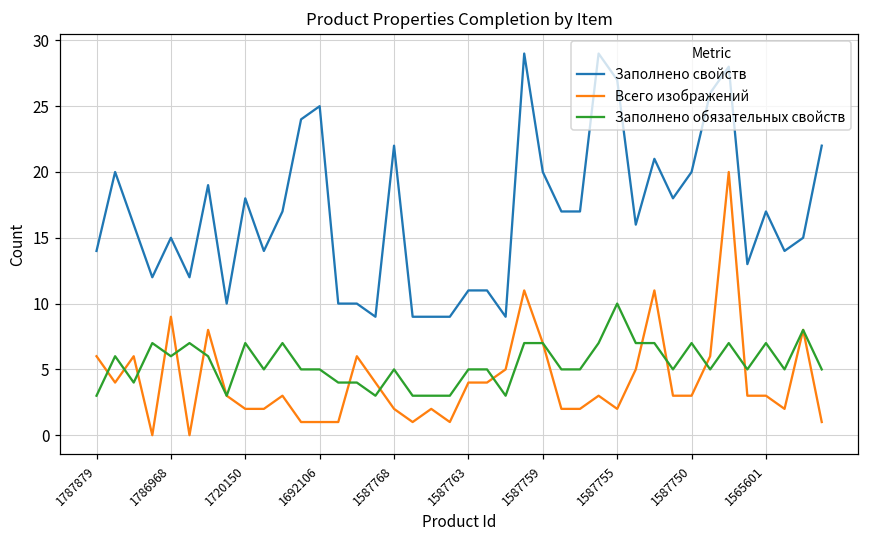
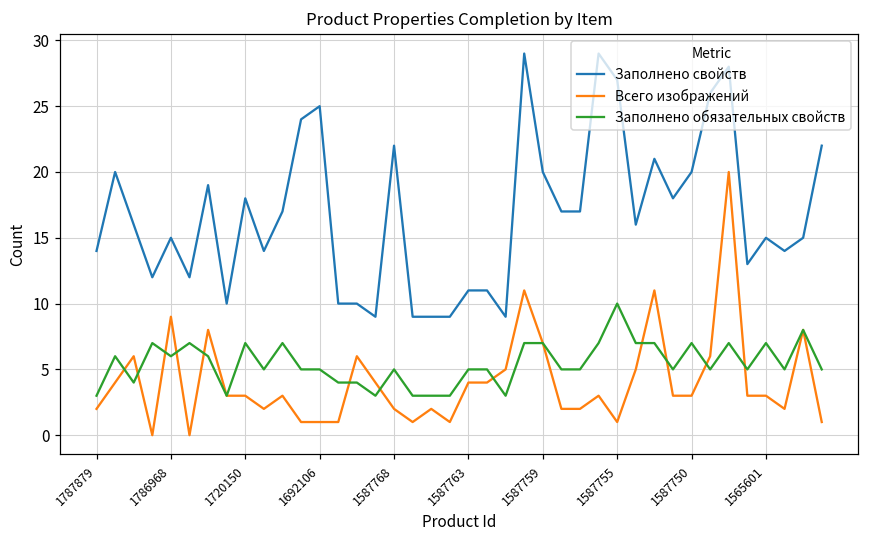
  {
    "Заполнено свойств": {
      "1787879": 14,
      "1786968": 15,
      "1720150": 18,
      "1692106": 25,
      "1587768": 22,
      "1587763": 11,
      "1587759": 20,
      "1587750": 20,
-     "1565601": 17
+     "1565601": 15
    },
    "Всего изображений": {
-     "1787879": 6,
+     "1787879": 2,
      "1786968": 9,
-     "1720150": 2,
+     "1720150": 3,
      "1692106": 1,
      "1587768": 2,
      "1587763": 4,
-     "1587755": 2,
+     "1587755": 1,
      "1587750": 3,
      "1565601": 3
    },
    "Заполнено обязательных свойств": {
      "1787879": 3,
      "1786968": 6,
      "1720150": 7,
      "1692106": 5,
      "1587768": 5,
      "1587763": 5,
      "1587755": 10,
      "1587750": 7,
      "1565601": 7
    }
  }
